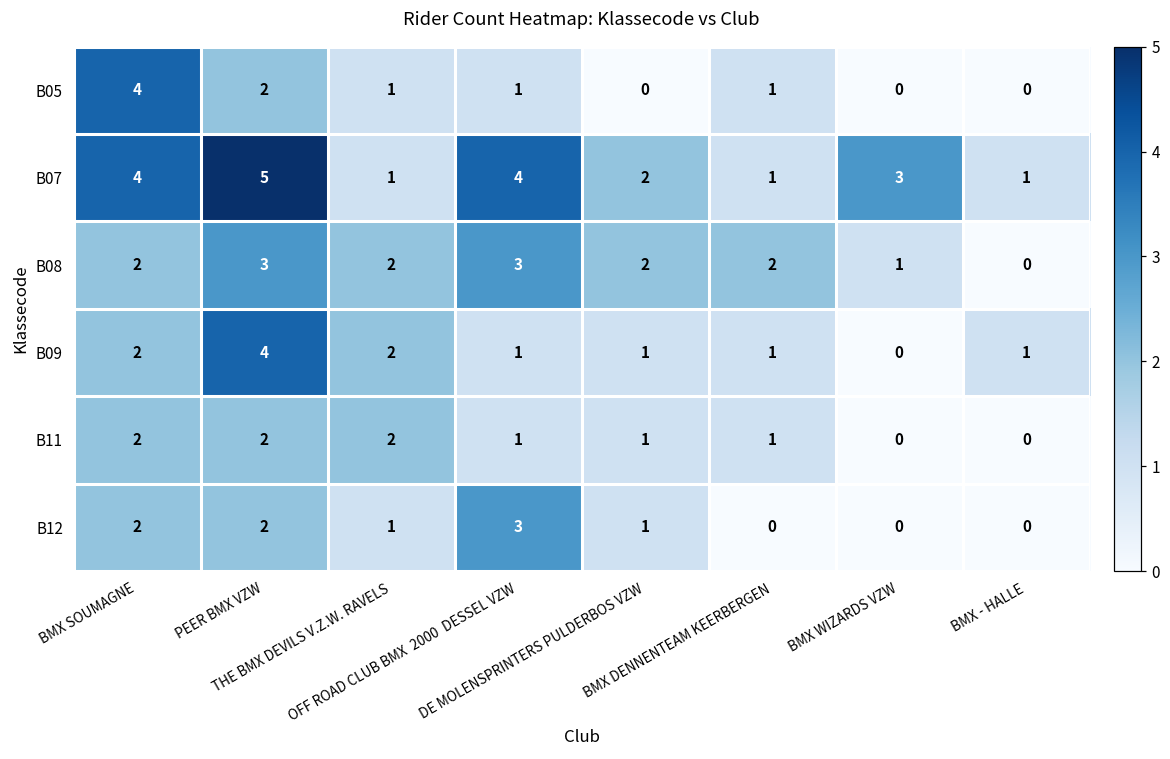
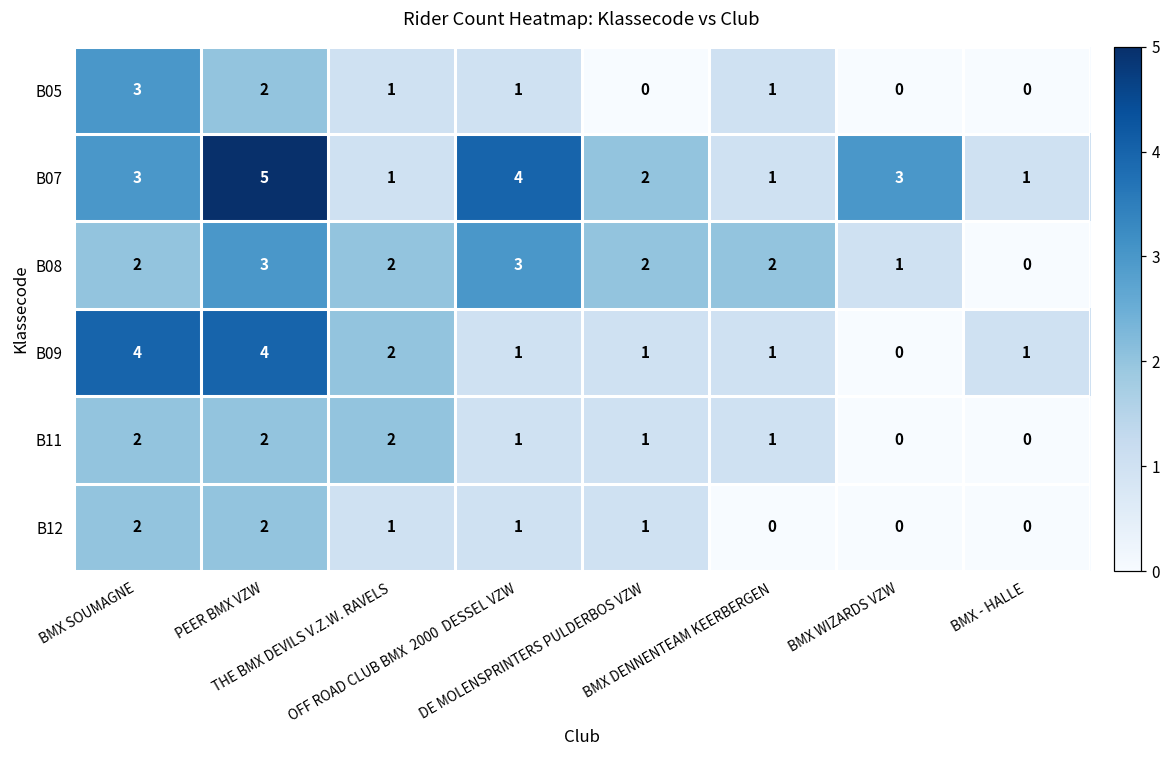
  {
    "B05": {
-     "BMX SOUMAGNE": 4,
+     "BMX SOUMAGNE": 3,
      "PEER BMX VZW": 2,
      "THE BMX DEVILS V.Z.W. RAVELS": 1,
      "OFF ROAD CLUB BMX 2000 DESSEL VZW": 1,
      "DE MOLENSPRINTERS PULDERBOS VZW": 0,
      "BMX DENNENTEAM KEERBERGEN": 1,
      "BMX WIZARDS VZW": 0,
      "BMX - HALLE": 0
    },
    "B07": {
-     "BMX SOUMAGNE": 4,
+     "BMX SOUMAGNE": 3,
      "PEER BMX VZW": 5,
      "THE BMX DEVILS V.Z.W. RAVELS": 1,
      "OFF ROAD CLUB BMX 2000 DESSEL VZW": 4,
      "DE MOLENSPRINTERS PULDERBOS VZW": 2,
      "BMX DENNENTEAM KEERBERGEN": 1,
      "BMX WIZARDS VZW": 3,
      "BMX - HALLE": 1
    },
    "B08": {
      "BMX SOUMAGNE": 2,
      "PEER BMX VZW": 3,
      "THE BMX DEVILS V.Z.W. RAVELS": 2,
      "OFF ROAD CLUB BMX 2000 DESSEL VZW": 3,
      "DE MOLENSPRINTERS PULDERBOS VZW": 2,
      "BMX DENNENTEAM KEERBERGEN": 2,
      "BMX WIZARDS VZW": 1,
      "BMX - HALLE": 0
    },
    "B09": {
-     "BMX SOUMAGNE": 2,
+     "BMX SOUMAGNE": 4,
      "PEER BMX VZW": 4,
      "THE BMX DEVILS V.Z.W. RAVELS": 2,
      "OFF ROAD CLUB BMX 2000 DESSEL VZW": 1,
      "DE MOLENSPRINTERS PULDERBOS VZW": 1,
      "BMX DENNENTEAM KEERBERGEN": 1,
      "BMX WIZARDS VZW": 0,
      "BMX - HALLE": 1
    },
    "B11": {
      "BMX SOUMAGNE": 2,
      "PEER BMX VZW": 2,
      "THE BMX DEVILS V.Z.W. RAVELS": 2,
      "OFF ROAD CLUB BMX 2000 DESSEL VZW": 1,
      "DE MOLENSPRINTERS PULDERBOS VZW": 1,
      "BMX DENNENTEAM KEERBERGEN": 1,
      "BMX WIZARDS VZW": 0,
      "BMX - HALLE": 0
    },
    "B12": {
      "BMX SOUMAGNE": 2,
      "PEER BMX VZW": 2,
      "THE BMX DEVILS V.Z.W. RAVELS": 1,
-     "OFF ROAD CLUB BMX 2000 DESSEL VZW": 3,
+     "OFF ROAD CLUB BMX 2000 DESSEL VZW": 1,
      "DE MOLENSPRINTERS PULDERBOS VZW": 1,
      "BMX DENNENTEAM KEERBERGEN": 0,
      "BMX WIZARDS VZW": 0,
      "BMX - HALLE": 0
    }
  }
